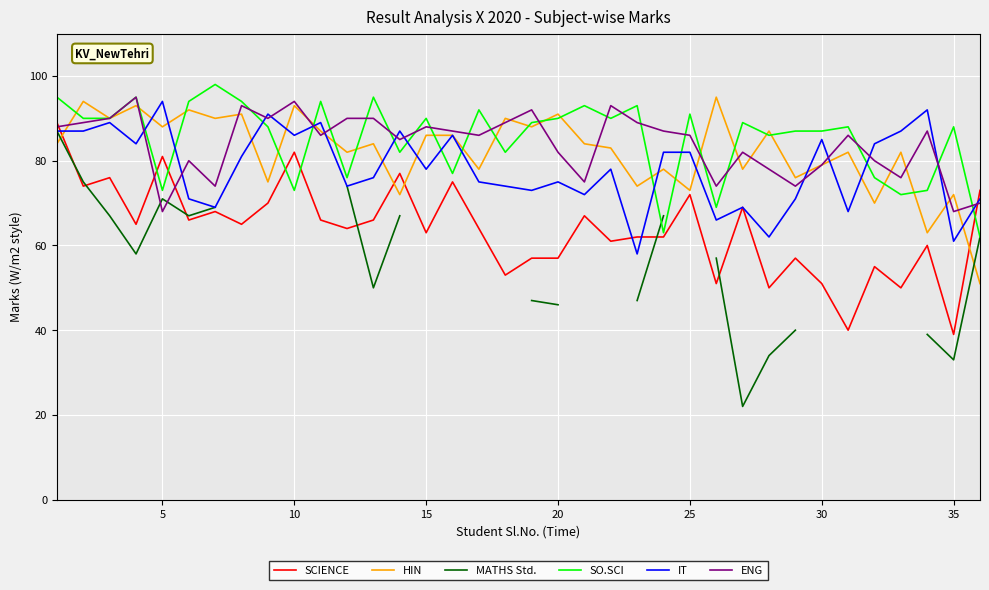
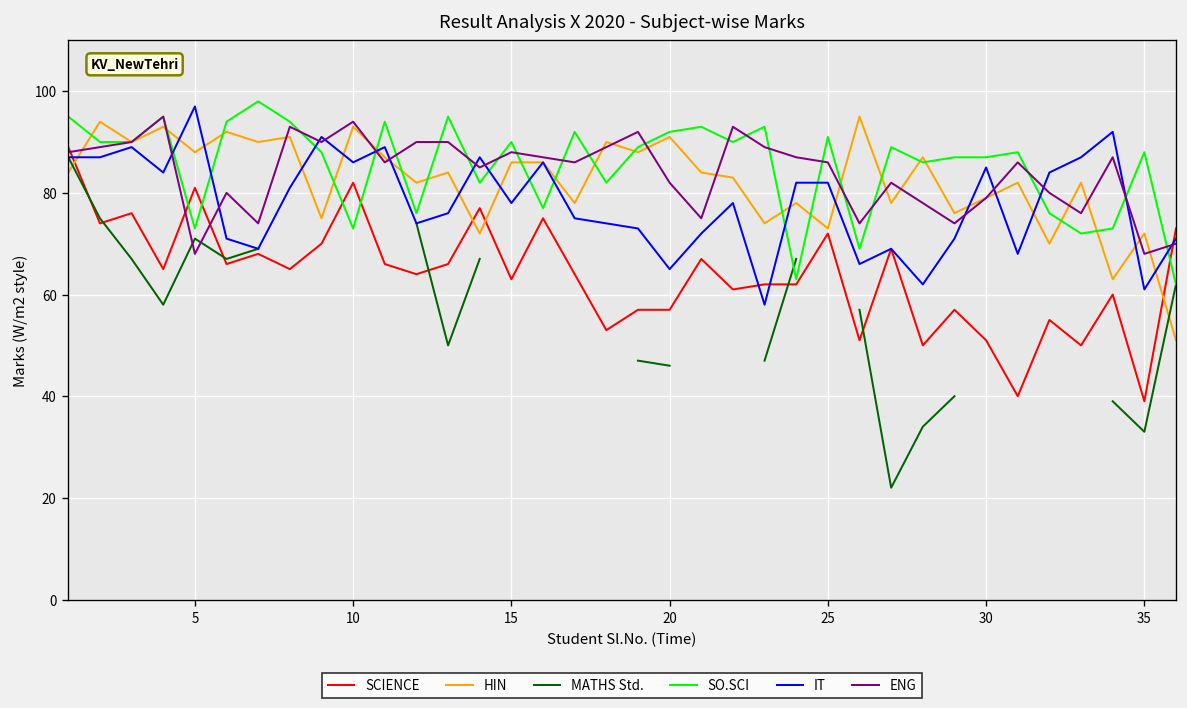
  {
    "SCIENCE": {
      "5": 81,
      "10": 82,
      "15": 63,
      "20": 57,
      "25": 72,
      "30": 51,
      "35": 39
    },
    "HIN": {
      "5": 88,
      "10": 93,
      "15": 86,
      "20": 91,
      "25": 73,
      "35": 72
    },
    "MATHS Std.": {
      "5": 71,
      "20": 46,
      "35": 33
    },
    "SO.SCI": {
      "5": 73,
      "10": 73,
      "15": 90,
-     "20": 90,
+     "20": 92,
      "25": 91,
      "30": 87,
      "35": 88
    },
    "IT": {
-     "5": 94,
+     "5": 97,
      "10": 86,
      "15": 78,
-     "20": 75,
+     "20": 65,
      "25": 82,
      "30": 85,
      "35": 61
    },
    "ENG": {
      "5": 68,
      "10": 94,
      "15": 88,
      "20": 82,
      "25": 86,
      "35": 68
    }
  }
